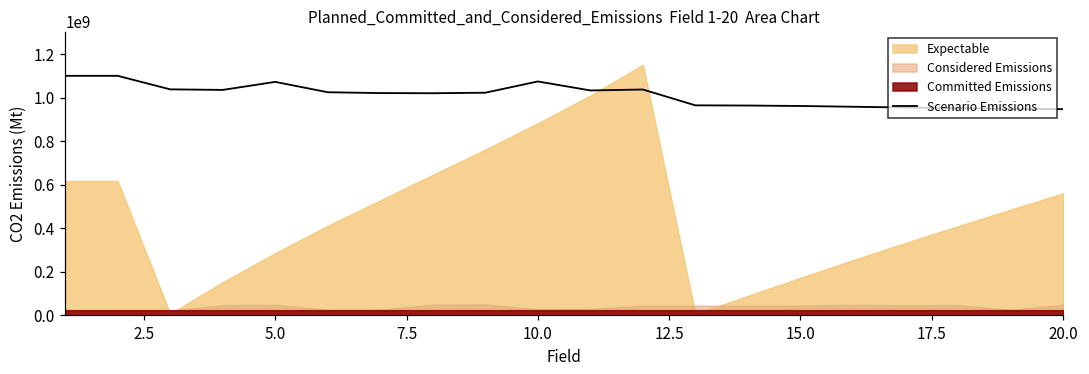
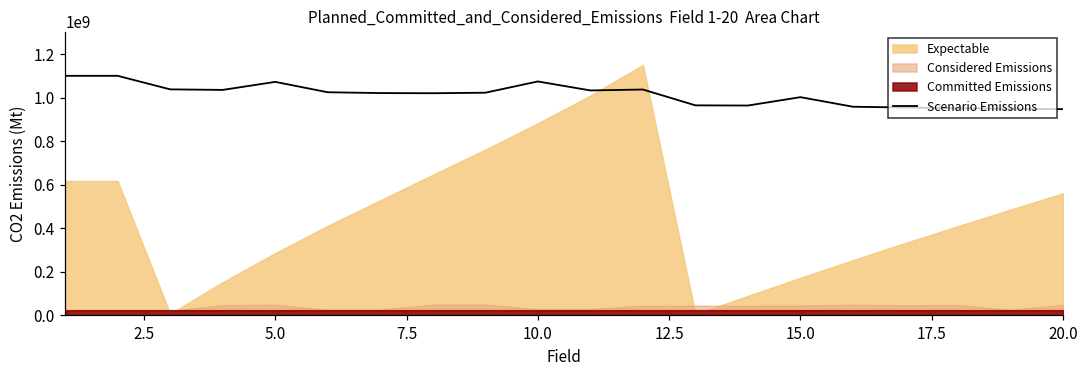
  {
    "Scenario Emissions": {
      "5.0": 1070000000,
      "10.0": 1070000000,
-     "15.0": 960000000,
+     "15.0": 1000000000,
      "20.0": 950000000
    },
    "Committed Emissions": {
      "5.0": 20000000,
      "15.0": 20000000,
      "20.0": 20000000
    }
  }
